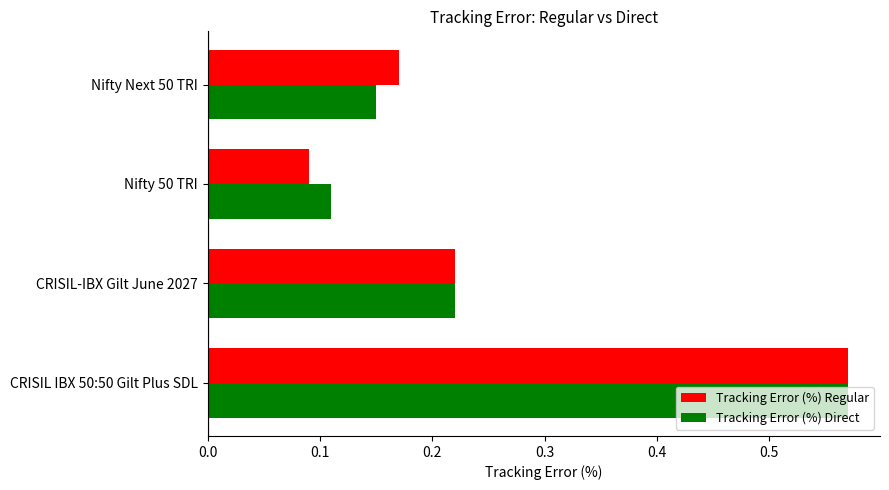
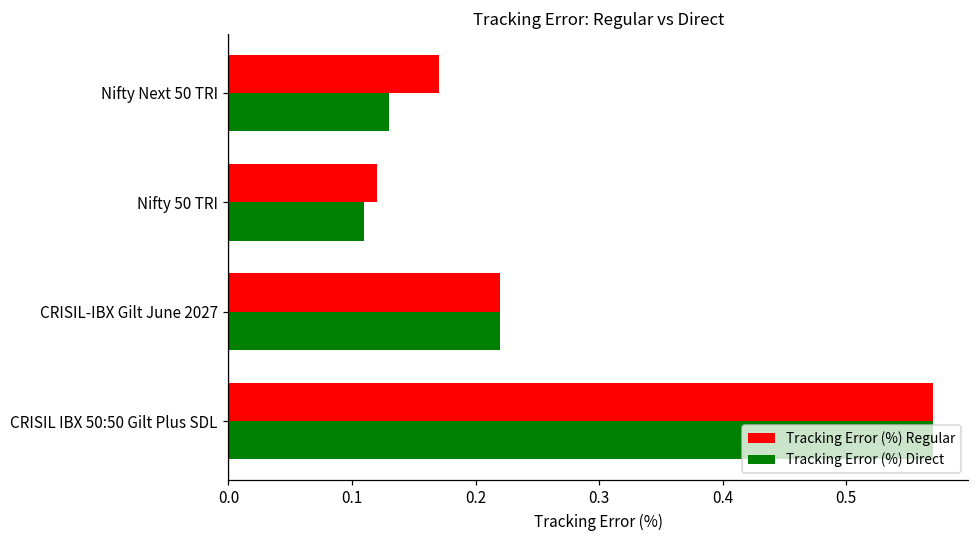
  {
    "Tracking Error (%) Regular": {
      "Nifty Next 50 TRI": 0.17,
-     "Nifty 50 TRI": 0.09,
+     "Nifty 50 TRI": 0.12,
      "CRISIL-IBX Gilt June 2027": 0.22,
      "CRISIL IBX 50:50 Gilt Plus SDL": 0.57
    },
    "Tracking Error (%) Direct": {
-     "Nifty Next 50 TRI": 0.15,
+     "Nifty Next 50 TRI": 0.13,
      "Nifty 50 TRI": 0.11,
      "CRISIL-IBX Gilt June 2027": 0.22
    }
  }
